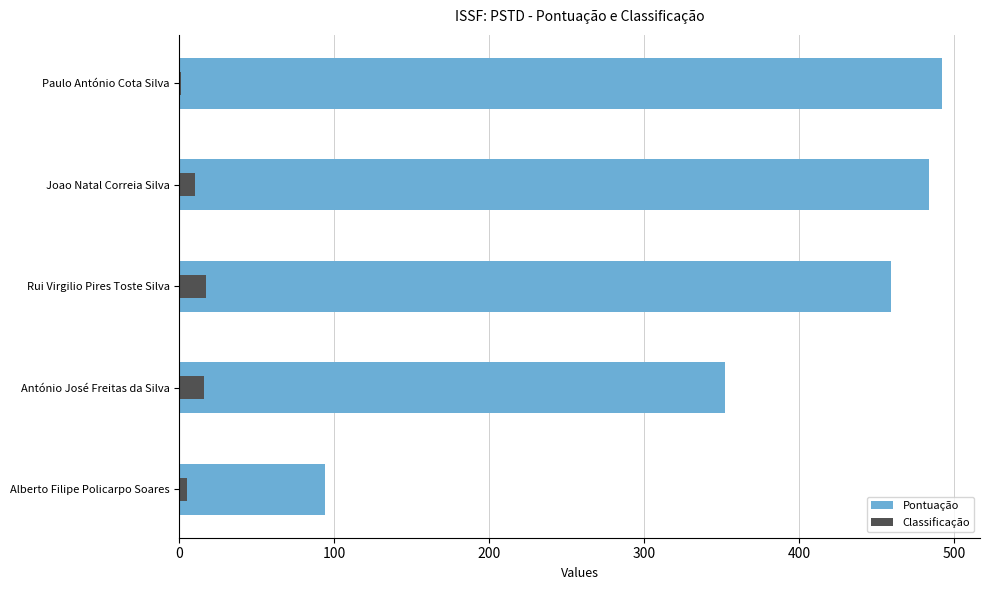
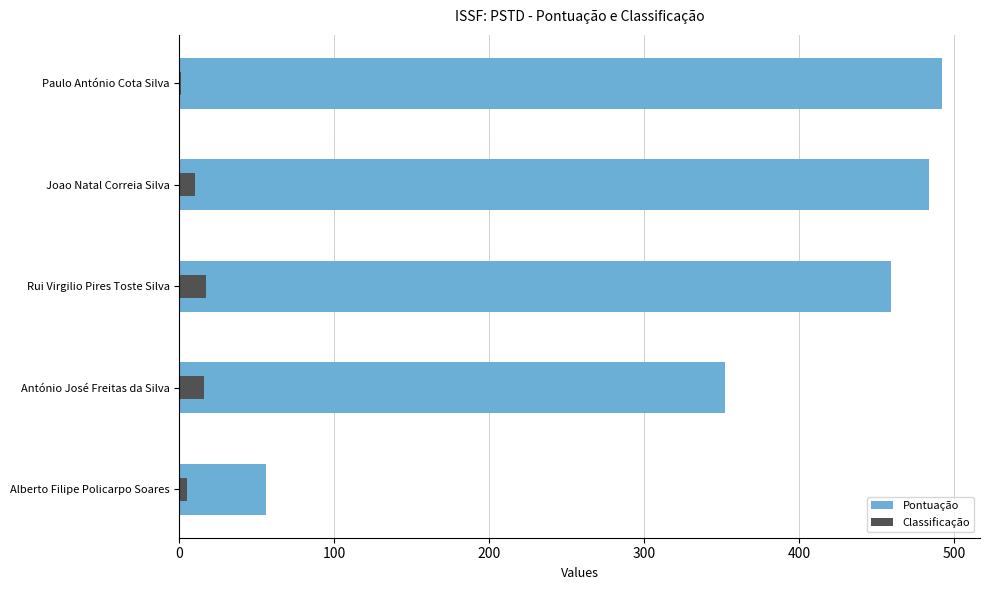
  {
    "Pontuação": {
      "Paulo António Cota Silva": 492,
      "Joao Natal Correia Silva": 484,
      "Rui Virgilio Pires Toste Silva": 459,
      "António José Freitas da Silva": 352,
-     "Alberto Filipe Policarpo Soares": 94
+     "Alberto Filipe Policarpo Soares": 56
    }
  }
